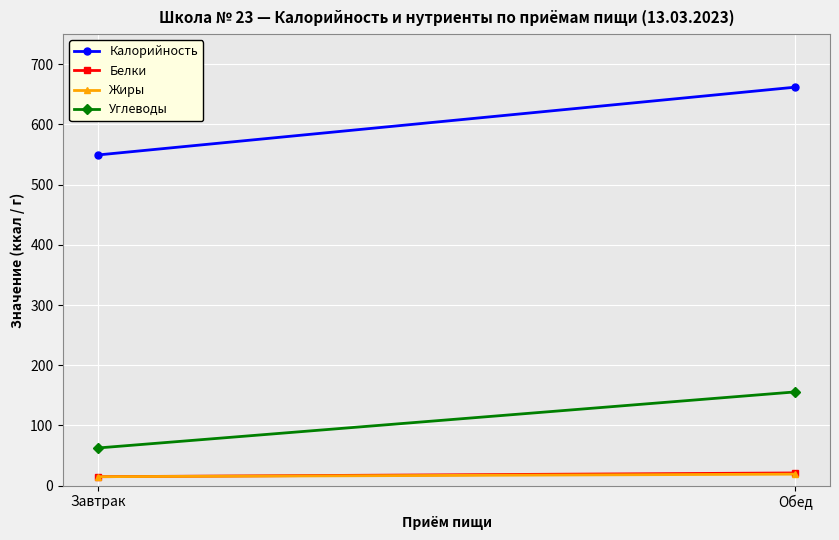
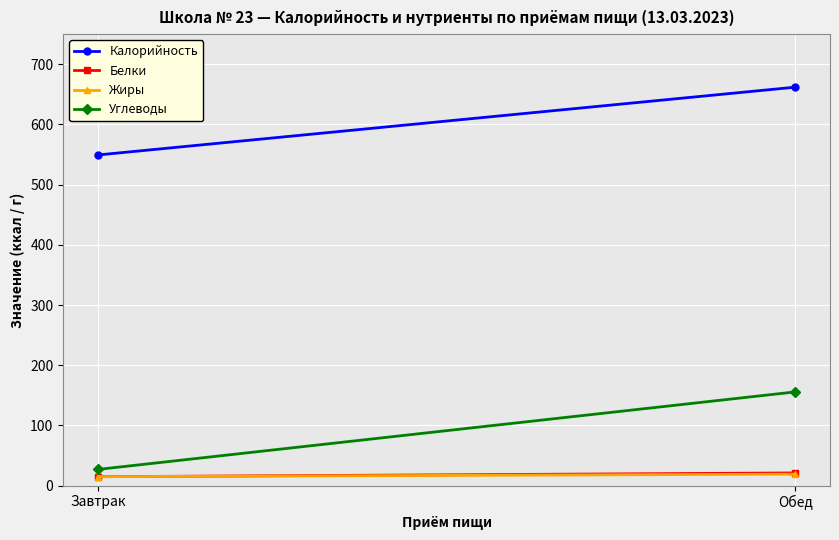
  {
    "Калорийность": {
      "Завтрак": 550,
      "Обед": 660
    },
    "Углеводы": {
-     "Завтрак": 60,
+     "Завтрак": 30,
      "Обед": 160
    }
  }
